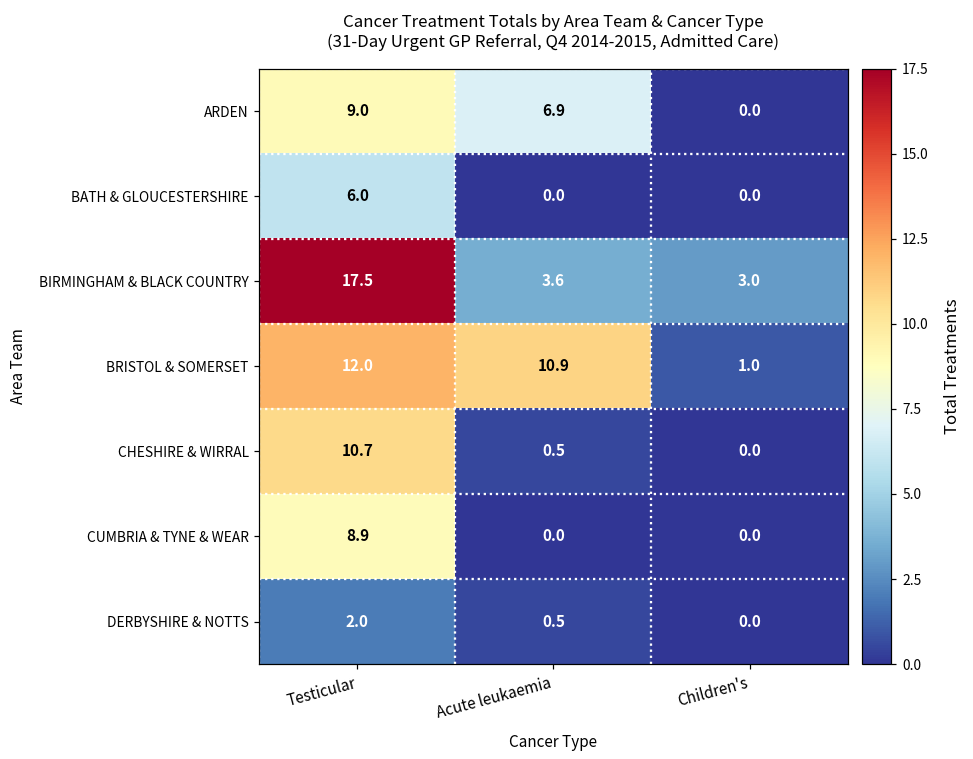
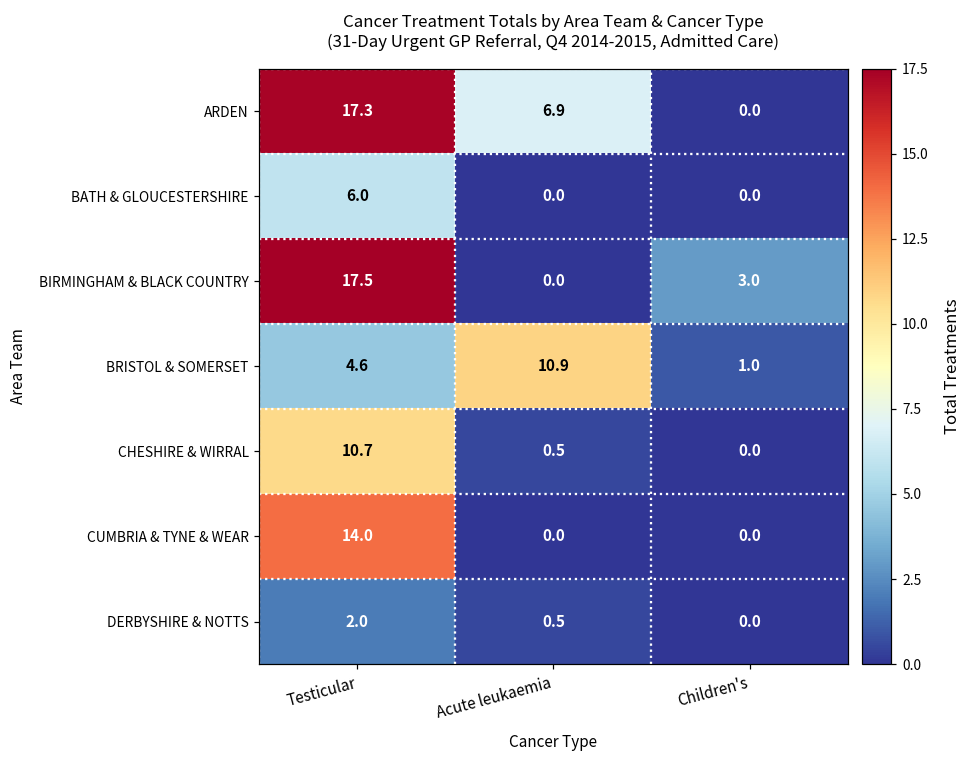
  {
    "ARDEN": {
-     "Testicular": 9.0,
+     "Testicular": 17.3,
      "Acute leukaemia": 6.9,
      "Children's": 0.0
    },
    "BATH & GLOUCESTERSHIRE": {
      "Testicular": 6.0,
      "Acute leukaemia": 0.0,
      "Children's": 0.0
    },
    "BIRMINGHAM & BLACK COUNTRY": {
      "Testicular": 17.5,
-     "Acute leukaemia": 3.6,
+     "Acute leukaemia": 0.0,
      "Children's": 3.0
    },
    "BRISTOL & SOMERSET": {
-     "Testicular": 12.0,
+     "Testicular": 4.6,
      "Acute leukaemia": 10.9,
      "Children's": 1.0
    },
    "CHESHIRE & WIRRAL": {
      "Testicular": 10.7,
      "Acute leukaemia": 0.5,
      "Children's": 0.0
    },
    "CUMBRIA & TYNE & WEAR": {
-     "Testicular": 8.9,
+     "Testicular": 14.0,
      "Acute leukaemia": 0.0,
      "Children's": 0.0
    },
    "DERBYSHIRE & NOTTS": {
      "Testicular": 2.0,
      "Acute leukaemia": 0.5,
      "Children's": 0.0
    }
  }
